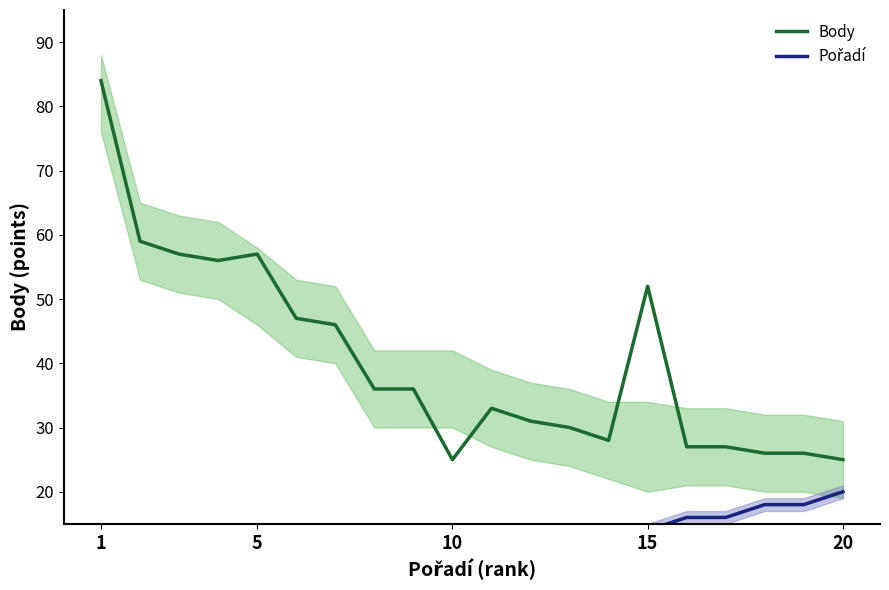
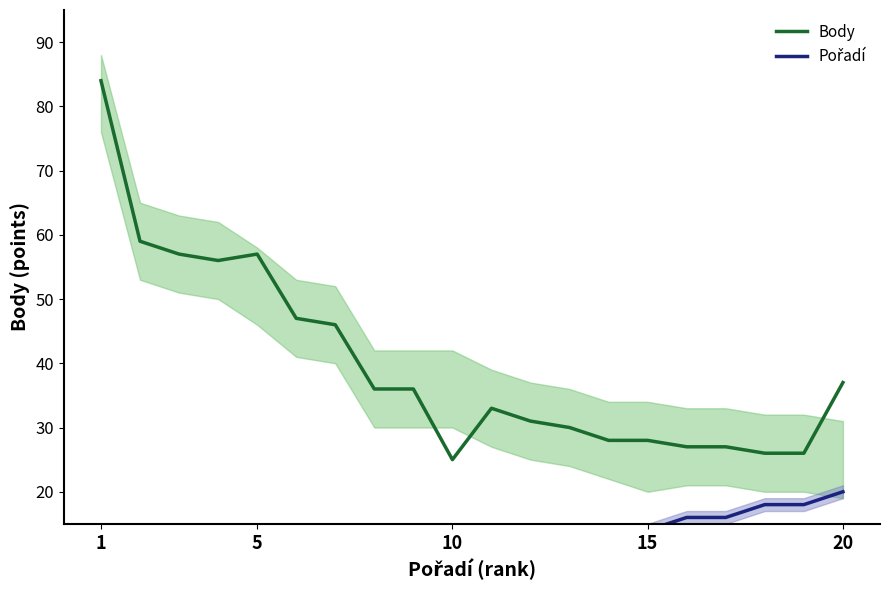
  {
    "Body": {
      "1": 84,
      "5": 57,
      "10": 25,
-     "15": 52,
-     "20": 25
+     "15": 28,
+     "20": 37
    },
    "Pořadí": {
      "20": 20
    }
  }
